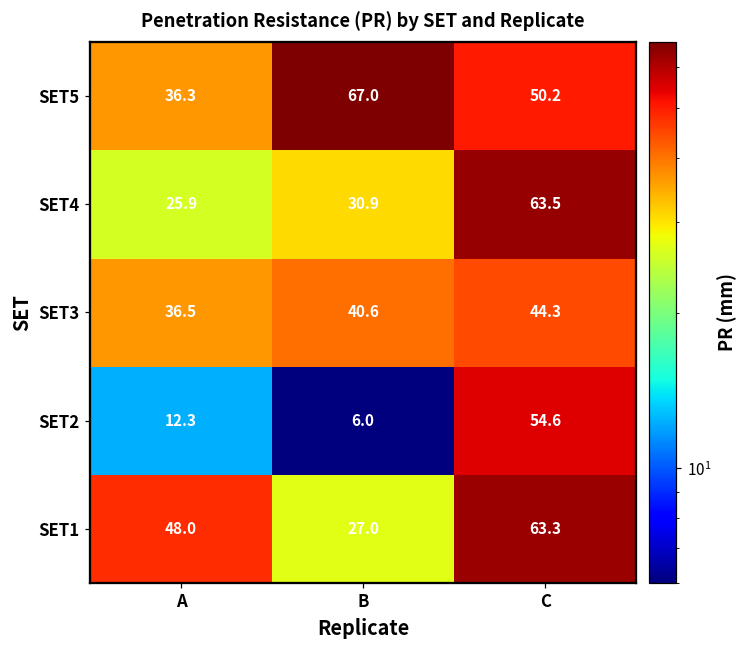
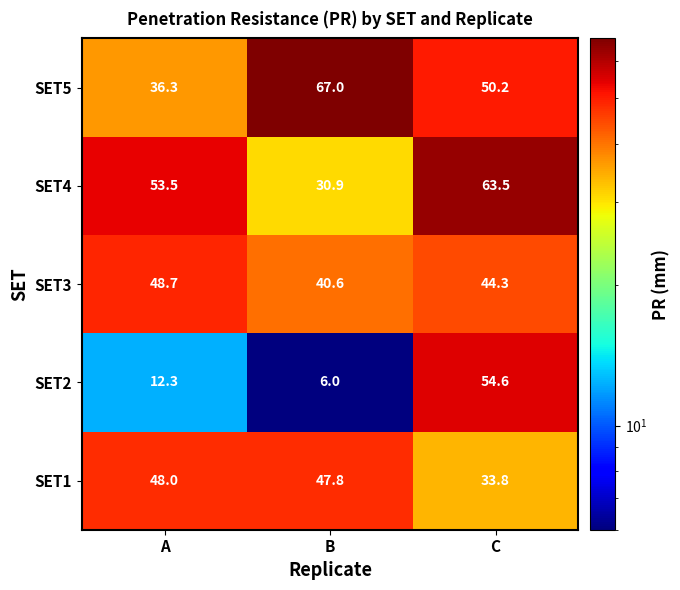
  {
    "SET5": {
      "A": 36.3,
      "B": 67.0,
      "C": 50.2
    },
    "SET4": {
-     "A": 25.9,
+     "A": 53.5,
      "B": 30.9,
      "C": 63.5
    },
    "SET3": {
-     "A": 36.5,
+     "A": 48.7,
      "B": 40.6,
      "C": 44.3
    },
    "SET2": {
      "A": 12.3,
      "B": 6.0,
      "C": 54.6
    },
    "SET1": {
      "A": 48.0,
-     "B": 27.0,
-     "C": 63.3
+     "B": 47.8,
+     "C": 33.8
    }
  }
